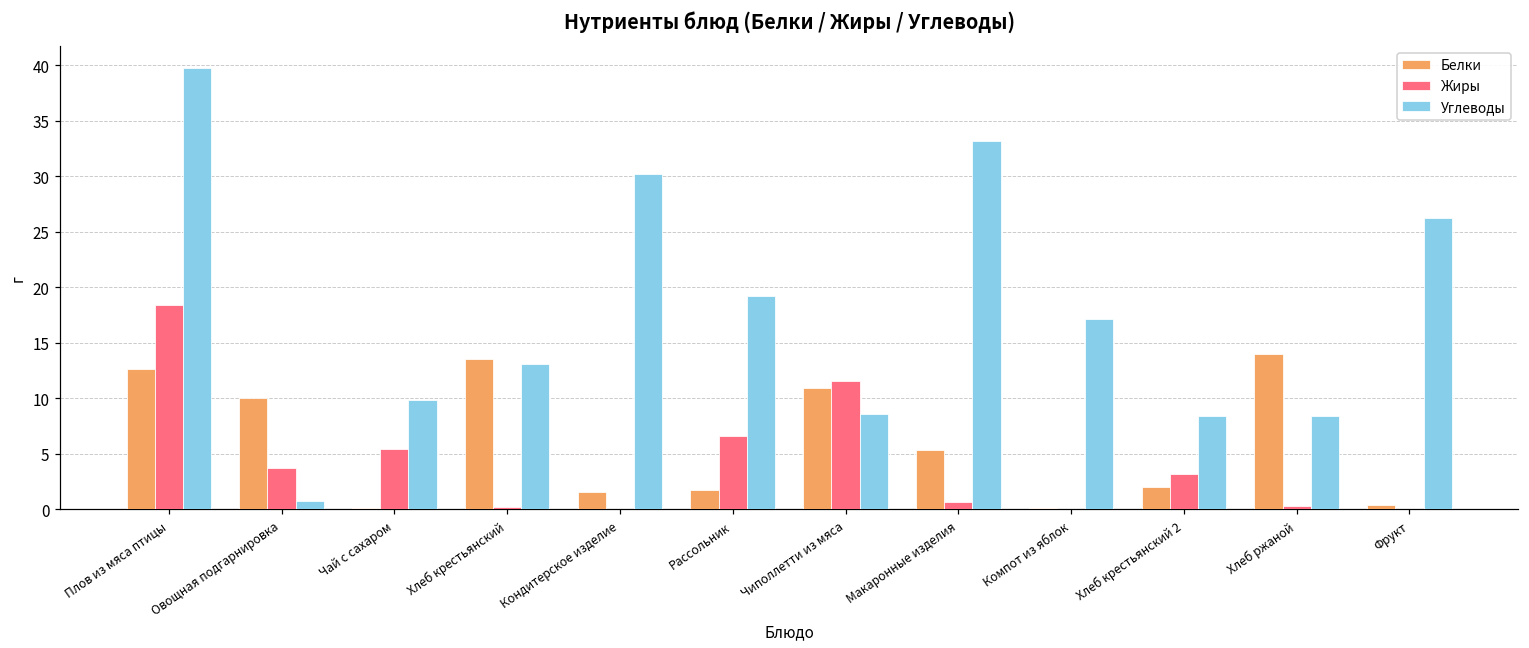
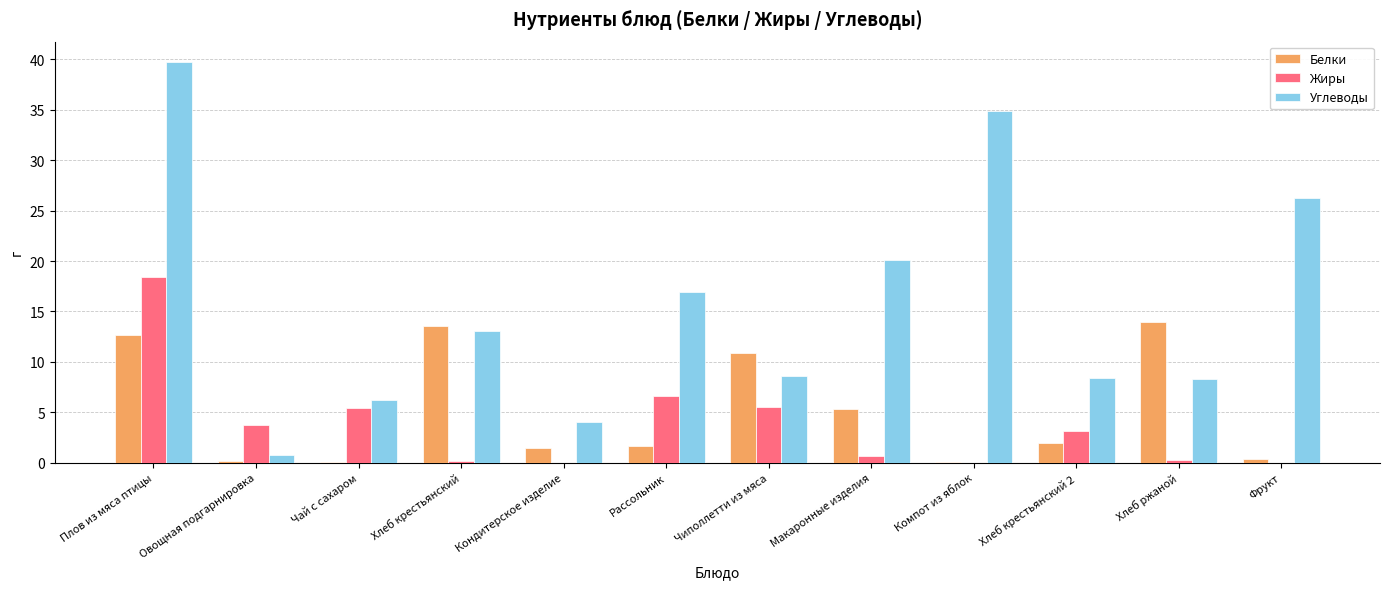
  {
    "Белки": {
      "Плов из мяса птицы": 12.7,
-     "Овощная подгарнировка": 10.1,
+     "Овощная подгарнировка": 0.2,
      "Хлеб крестьянский": 13.6,
      "Кондитерское изделие": 1.5,
      "Рассольник": 1.7,
      "Чиполлетти из мяса": 10.9,
      "Макаронные изделия": 5.3,
      "Хлеб крестьянский 2": 2.0,
      "Хлеб ржаной": 14.0,
      "Фрукт": 0.4
    },
    "Жиры": {
      "Плов из мяса птицы": 18.4,
      "Овощная подгарнировка": 3.7,
      "Чай с сахаром": 5.4,
      "Кондитерское изделие": 0.0,
      "Рассольник": 6.6,
-     "Чиполлетти из мяса": 11.6,
+     "Чиполлетти из мяса": 5.5,
      "Макаронные изделия": 0.7,
      "Компот из яблок": 0.0,
      "Хлеб крестьянский 2": 3.2,
      "Хлеб ржаной": 0.3,
      "Фрукт": 0.0
    },
    "Углеводы": {
      "Плов из мяса птицы": 39.8,
      "Овощная подгарнировка": 0.8,
-     "Чай с сахаром": 9.8,
+     "Чай с сахаром": 6.2,
      "Хлеб крестьянский": 13.1,
-     "Кондитерское изделие": 30.2,
-     "Рассольник": 19.2,
+     "Кондитерское изделие": 4.0,
+     "Рассольник": 17.0,
      "Чиполлетти из мяса": 8.6,
-     "Макаронные изделия": 33.2,
-     "Компот из яблок": 17.1,
+     "Макаронные изделия": 20.1,
+     "Компот из яблок": 34.9,
      "Хлеб крестьянский 2": 8.4,
      "Хлеб ржаной": 8.4,
      "Фрукт": 26.2
    }
  }
